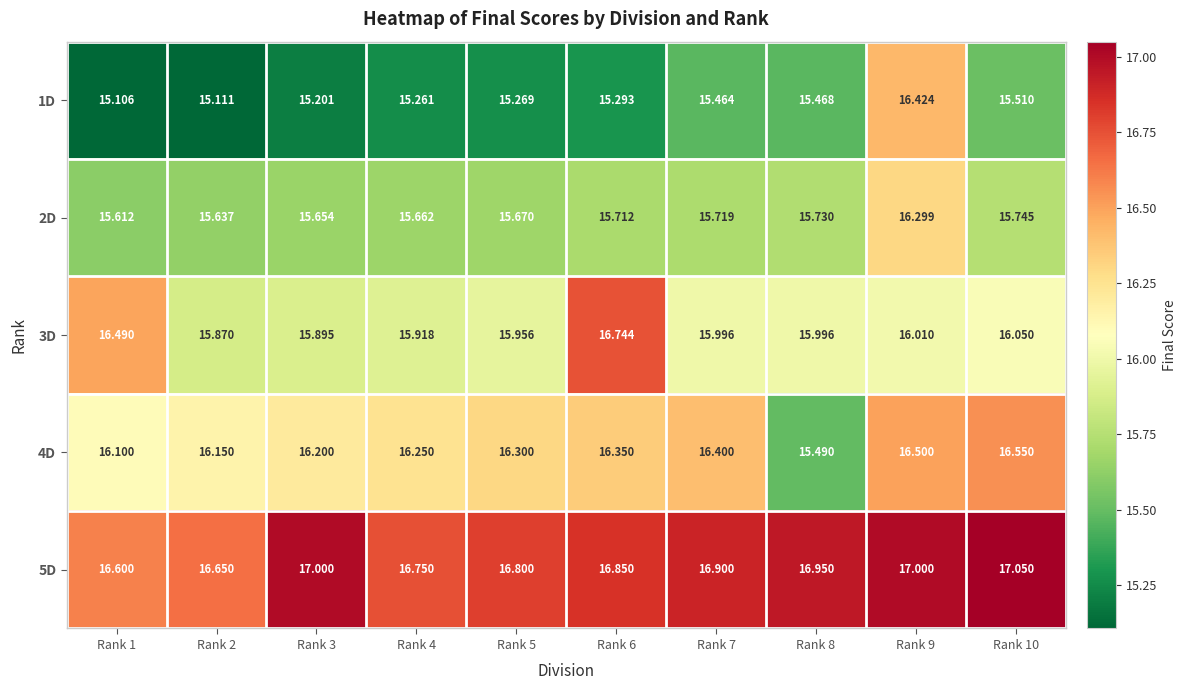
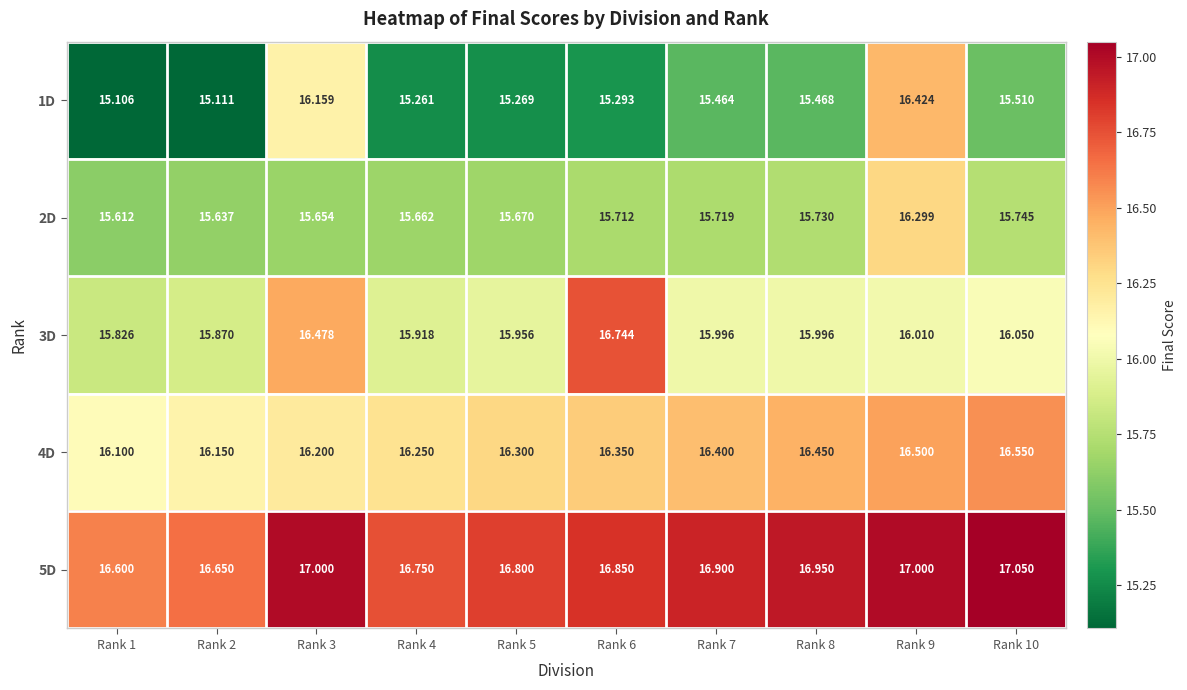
  {
    "1D": {
      "Rank 1": 15.106,
      "Rank 2": 15.111,
-     "Rank 3": 15.201,
+     "Rank 3": 16.159,
      "Rank 4": 15.261,
      "Rank 5": 15.269,
      "Rank 6": 15.293,
      "Rank 7": 15.464,
      "Rank 8": 15.468,
      "Rank 9": 16.424,
      "Rank 10": 15.510
    },
    "2D": {
      "Rank 1": 15.612,
      "Rank 2": 15.637,
      "Rank 3": 15.654,
      "Rank 4": 15.662,
      "Rank 5": 15.670,
      "Rank 6": 15.712,
      "Rank 7": 15.719,
      "Rank 8": 15.730,
      "Rank 9": 16.299,
      "Rank 10": 15.745
    },
    "3D": {
-     "Rank 1": 16.490,
+     "Rank 1": 15.826,
      "Rank 2": 15.870,
-     "Rank 3": 15.895,
+     "Rank 3": 16.478,
      "Rank 4": 15.918,
      "Rank 5": 15.956,
      "Rank 6": 16.744,
      "Rank 7": 15.996,
      "Rank 8": 15.996,
      "Rank 9": 16.010,
      "Rank 10": 16.050
    },
    "4D": {
      "Rank 1": 16.100,
      "Rank 2": 16.150,
      "Rank 3": 16.200,
      "Rank 4": 16.250,
      "Rank 5": 16.300,
      "Rank 6": 16.350,
      "Rank 7": 16.400,
-     "Rank 8": 15.490,
+     "Rank 8": 16.450,
      "Rank 9": 16.500,
      "Rank 10": 16.550
    },
    "5D": {
      "Rank 1": 16.600,
      "Rank 2": 16.650,
      "Rank 3": 17.000,
      "Rank 4": 16.750,
      "Rank 5": 16.800,
      "Rank 6": 16.850,
      "Rank 7": 16.900,
      "Rank 8": 16.950,
      "Rank 9": 17.000,
      "Rank 10": 17.050
    }
  }
